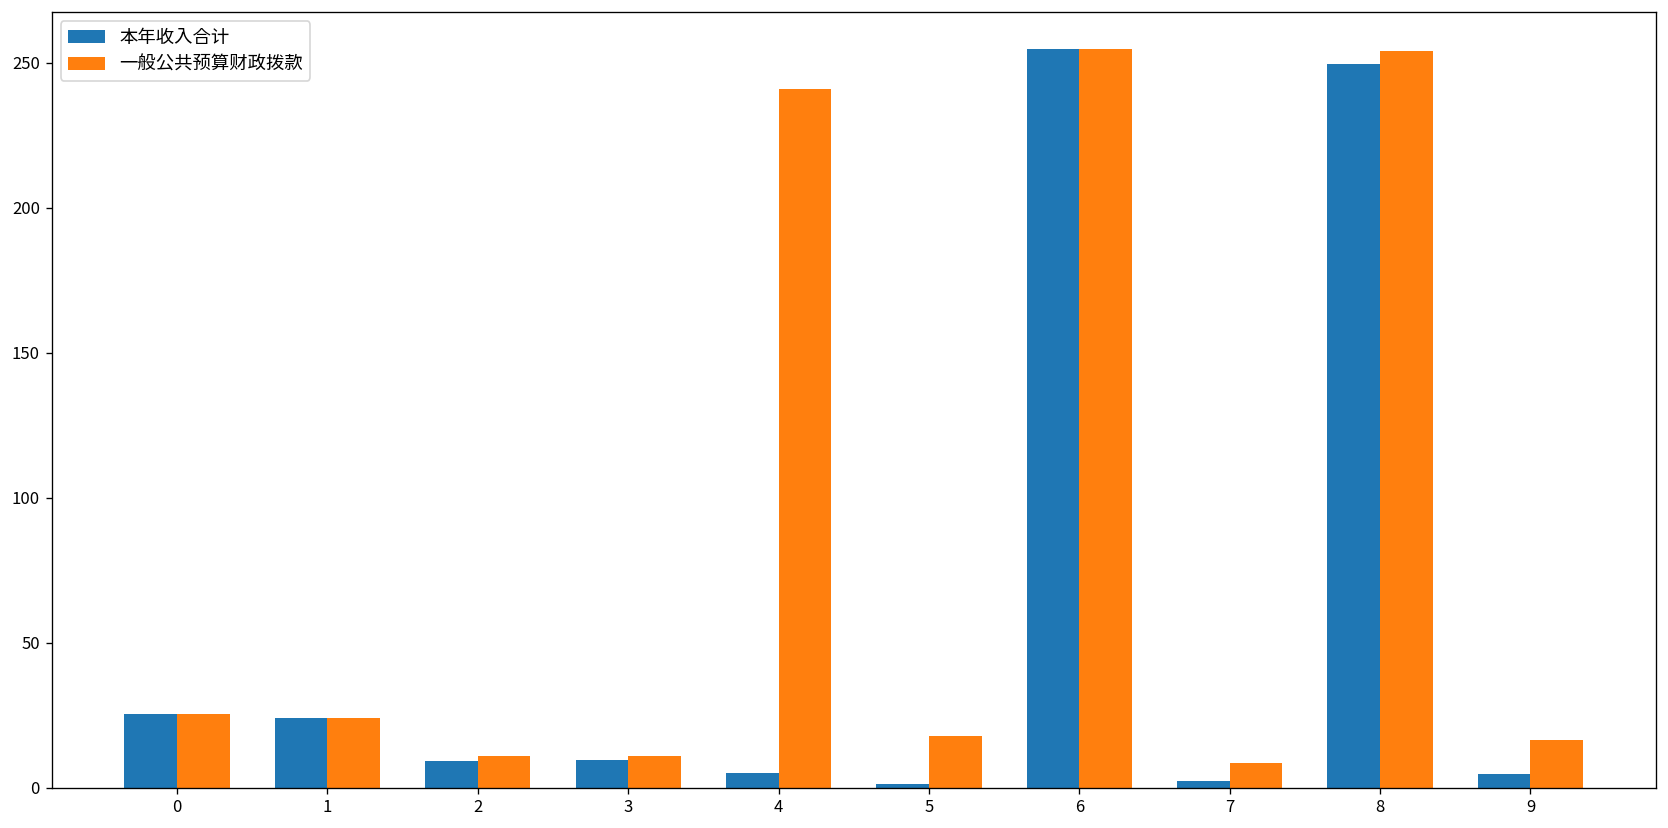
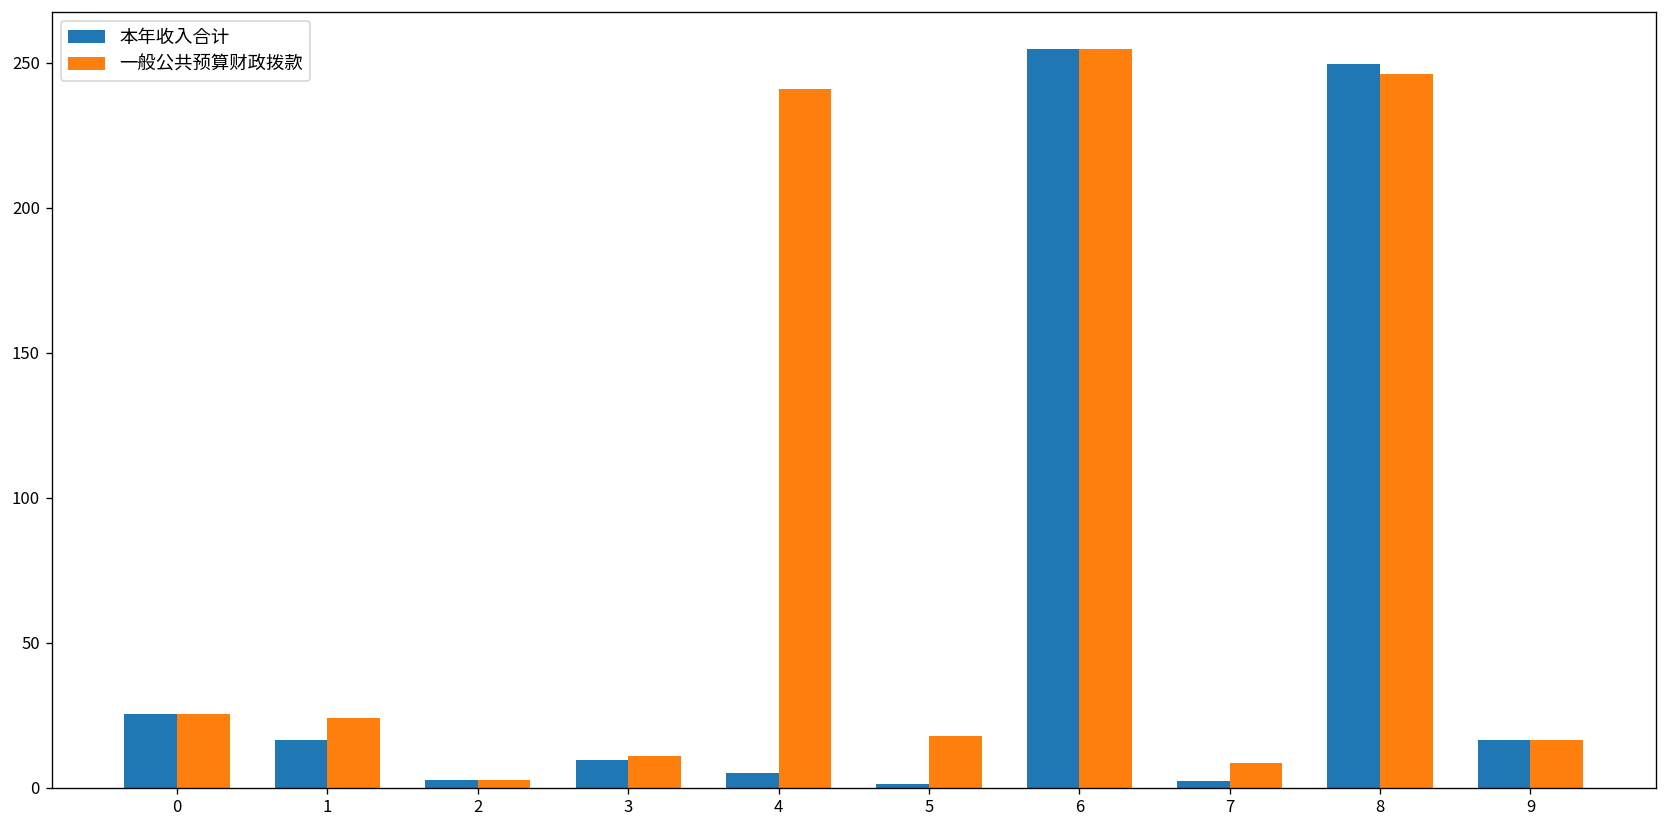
  {
    "本年收入合计": {
      "0": 25,
-     "1": 24,
-     "2": 9,
+     "1": 16,
+     "2": 3,
      "3": 10,
      "4": 5,
      "5": 1,
      "6": 255,
      "7": 2,
      "8": 250,
-     "9": 5
+     "9": 17
    },
    "一般公共预算财政拨款": {
      "0": 25,
      "1": 24,
-     "2": 11,
+     "2": 3,
      "3": 11,
      "4": 241,
      "5": 18,
      "6": 255,
      "7": 9,
-     "8": 254,
+     "8": 246,
      "9": 17
    }
  }
